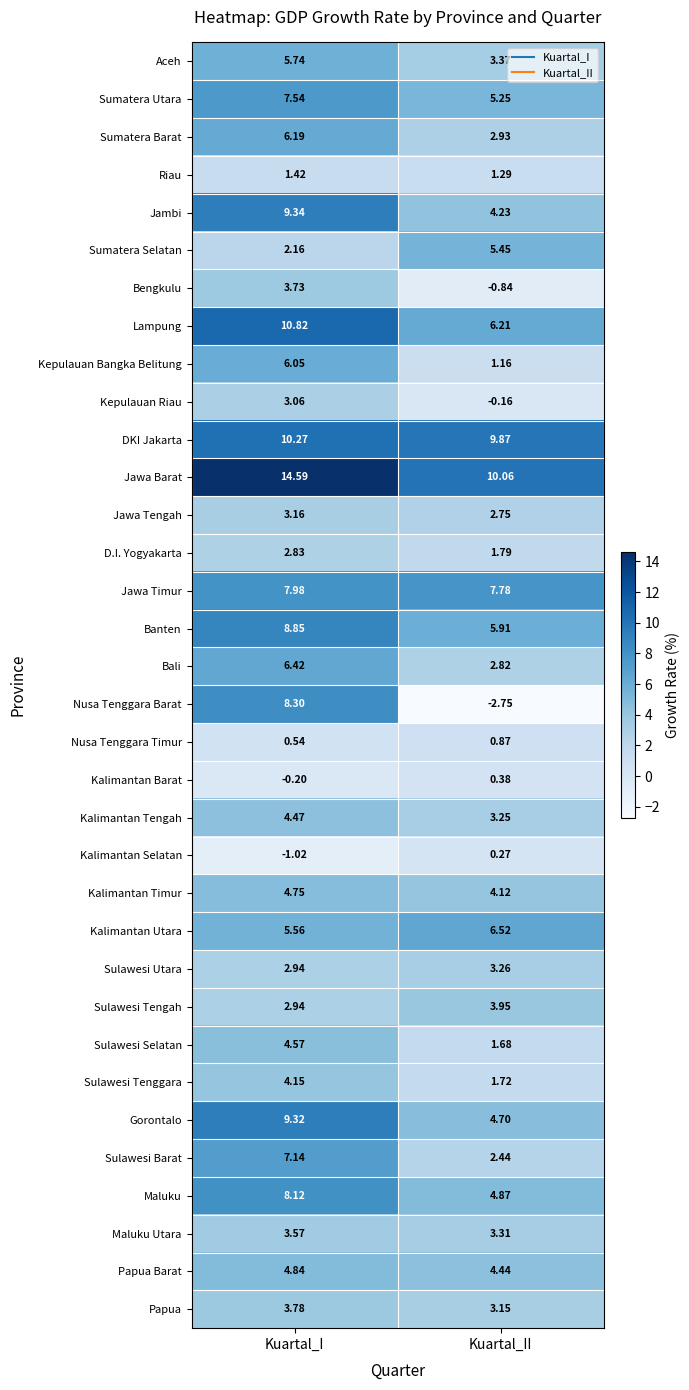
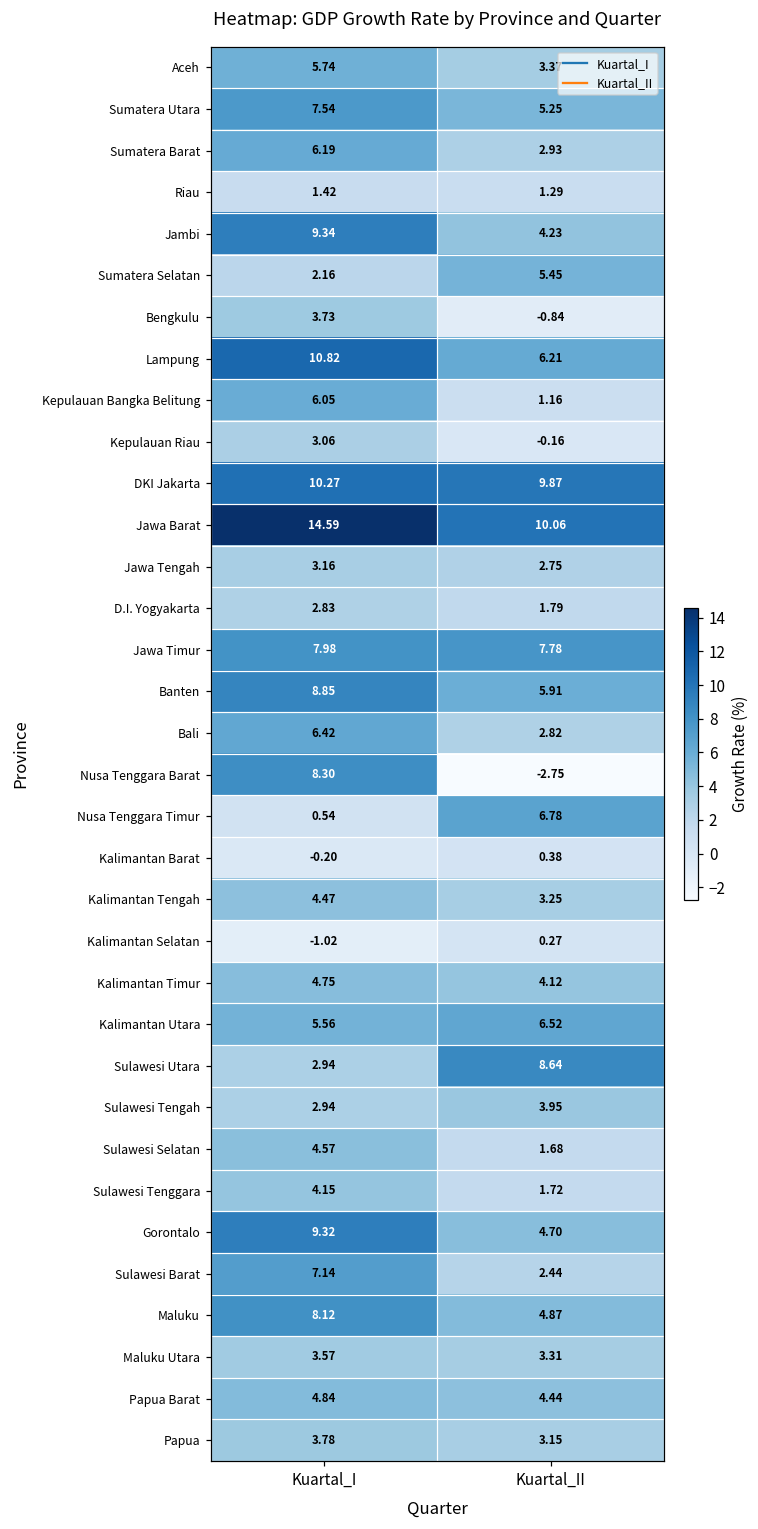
  {
    "Aceh": {
      "Kuartal_I": 5.74
    },
    "Sumatera Utara": {
      "Kuartal_I": 7.54,
      "Kuartal_II": 5.25
    },
    "Sumatera Barat": {
      "Kuartal_I": 6.19,
      "Kuartal_II": 2.93
    },
    "Riau": {
      "Kuartal_I": 1.42,
      "Kuartal_II": 1.29
    },
    "Jambi": {
      "Kuartal_I": 9.34,
      "Kuartal_II": 4.23
    },
    "Sumatera Selatan": {
      "Kuartal_I": 2.16,
      "Kuartal_II": 5.45
    },
    "Bengkulu": {
      "Kuartal_I": 3.73,
      "Kuartal_II": -0.84
    },
    "Lampung": {
      "Kuartal_I": 10.82,
      "Kuartal_II": 6.21
    },
    "Kepulauan Bangka Belitung": {
      "Kuartal_I": 6.05,
      "Kuartal_II": 1.16
    },
    "Kepulauan Riau": {
      "Kuartal_I": 3.06,
      "Kuartal_II": -0.16
    },
    "DKI Jakarta": {
      "Kuartal_I": 10.27,
      "Kuartal_II": 9.87
    },
    "Jawa Barat": {
      "Kuartal_I": 14.59,
      "Kuartal_II": 10.06
    },
    "Jawa Tengah": {
      "Kuartal_I": 3.16,
      "Kuartal_II": 2.75
    },
    "D.I. Yogyakarta": {
      "Kuartal_I": 2.83,
      "Kuartal_II": 1.79
    },
    "Jawa Timur": {
      "Kuartal_I": 7.98,
      "Kuartal_II": 7.78
    },
    "Banten": {
      "Kuartal_I": 8.85,
      "Kuartal_II": 5.91
    },
    "Bali": {
      "Kuartal_I": 6.42,
      "Kuartal_II": 2.82
    },
    "Nusa Tenggara Barat": {
      "Kuartal_I": 8.30,
      "Kuartal_II": -2.75
    },
    "Nusa Tenggara Timur": {
      "Kuartal_I": 0.54,
-     "Kuartal_II": 0.87
+     "Kuartal_II": 6.78
    },
    "Kalimantan Barat": {
      "Kuartal_I": -0.20,
      "Kuartal_II": 0.38
    },
    "Kalimantan Tengah": {
      "Kuartal_I": 4.47,
      "Kuartal_II": 3.25
    },
    "Kalimantan Selatan": {
      "Kuartal_I": -1.02,
      "Kuartal_II": 0.27
    },
    "Kalimantan Timur": {
      "Kuartal_I": 4.75,
      "Kuartal_II": 4.12
    },
    "Kalimantan Utara": {
      "Kuartal_I": 5.56,
      "Kuartal_II": 6.52
    },
    "Sulawesi Utara": {
      "Kuartal_I": 2.94,
-     "Kuartal_II": 3.26
+     "Kuartal_II": 8.64
    },
    "Sulawesi Tengah": {
      "Kuartal_I": 2.94,
      "Kuartal_II": 3.95
    },
    "Sulawesi Selatan": {
      "Kuartal_I": 4.57,
      "Kuartal_II": 1.68
    },
    "Sulawesi Tenggara": {
      "Kuartal_I": 4.15,
      "Kuartal_II": 1.72
    },
    "Gorontalo": {
      "Kuartal_I": 9.32,
      "Kuartal_II": 4.70
    },
    "Sulawesi Barat": {
      "Kuartal_I": 7.14,
      "Kuartal_II": 2.44
    },
    "Maluku": {
      "Kuartal_I": 8.12,
      "Kuartal_II": 4.87
    },
    "Maluku Utara": {
      "Kuartal_I": 3.57,
      "Kuartal_II": 3.31
    },
    "Papua Barat": {
      "Kuartal_I": 4.84,
      "Kuartal_II": 4.44
    },
    "Papua": {
      "Kuartal_I": 3.78,
      "Kuartal_II": 3.15
    }
  }
